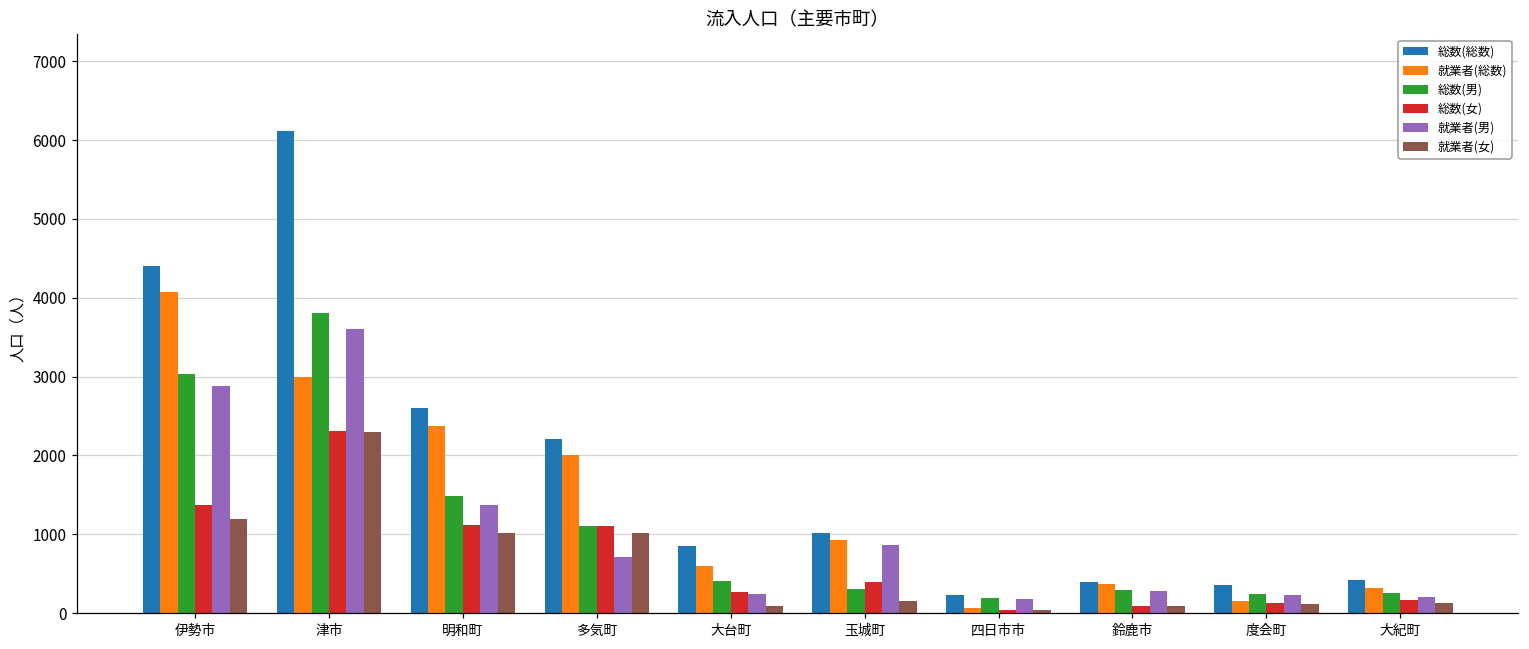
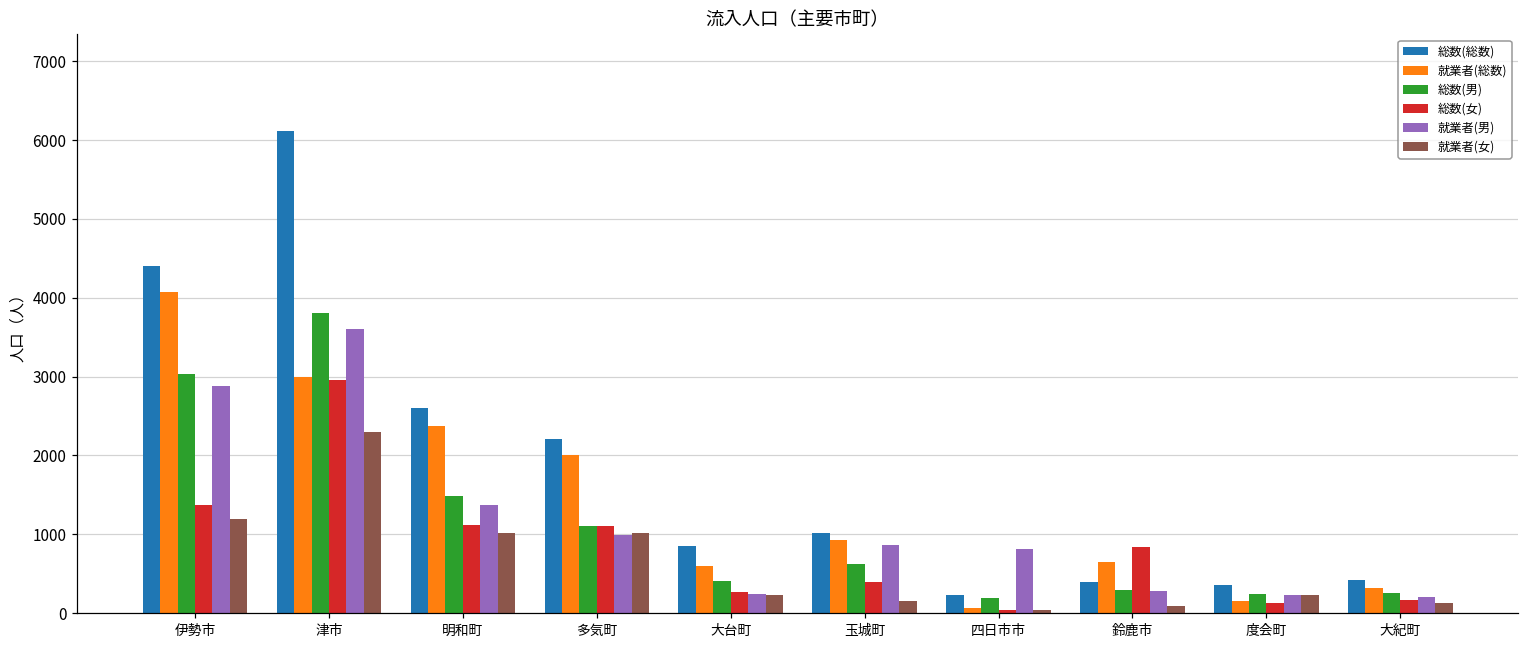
  {
    "総数(総数)": {
      "伊勢市": 4400,
      "津市": 6100,
      "明和町": 2600,
      "多気町": 2200,
      "大台町": 900,
      "玉城町": 1000,
      "四日市市": 200,
      "鈴鹿市": 400,
      "度会町": 400,
      "大紀町": 400
    },
    "就業者(総数)": {
      "伊勢市": 4100,
      "津市": 3000,
      "明和町": 2400,
      "多気町": 2000,
      "大台町": 600,
      "玉城町": 900,
      "四日市市": 100,
-     "鈴鹿市": 400,
+     "鈴鹿市": 700,
      "度会町": 200,
      "大紀町": 300
    },
    "総数(男)": {
      "伊勢市": 3000,
      "津市": 3800,
      "明和町": 1500,
      "多気町": 1100,
      "大台町": 400,
-     "玉城町": 300,
+     "玉城町": 600,
      "四日市市": 200,
      "鈴鹿市": 300,
      "度会町": 200,
      "大紀町": 300
    },
    "総数(女)": {
      "伊勢市": 1400,
-     "津市": 2300,
+     "津市": 3000,
      "明和町": 1100,
      "多気町": 1100,
      "大台町": 300,
      "玉城町": 400,
      "四日市市": 0,
-     "鈴鹿市": 100,
+     "鈴鹿市": 800,
      "度会町": 100,
      "大紀町": 200
    },
    "就業者(男)": {
      "伊勢市": 2900,
      "津市": 3600,
      "明和町": 1400,
-     "多気町": 700,
+     "多気町": 1000,
      "大台町": 200,
      "玉城町": 900,
-     "四日市市": 200,
+     "四日市市": 800,
      "鈴鹿市": 300,
      "度会町": 200,
      "大紀町": 200
    },
    "就業者(女)": {
      "伊勢市": 1200,
      "津市": 2300,
      "明和町": 1000,
      "多気町": 1000,
-     "大台町": 100,
+     "大台町": 200,
      "玉城町": 200,
      "鈴鹿市": 100,
-     "度会町": 100,
+     "度会町": 200,
      "大紀町": 100
    }
  }
